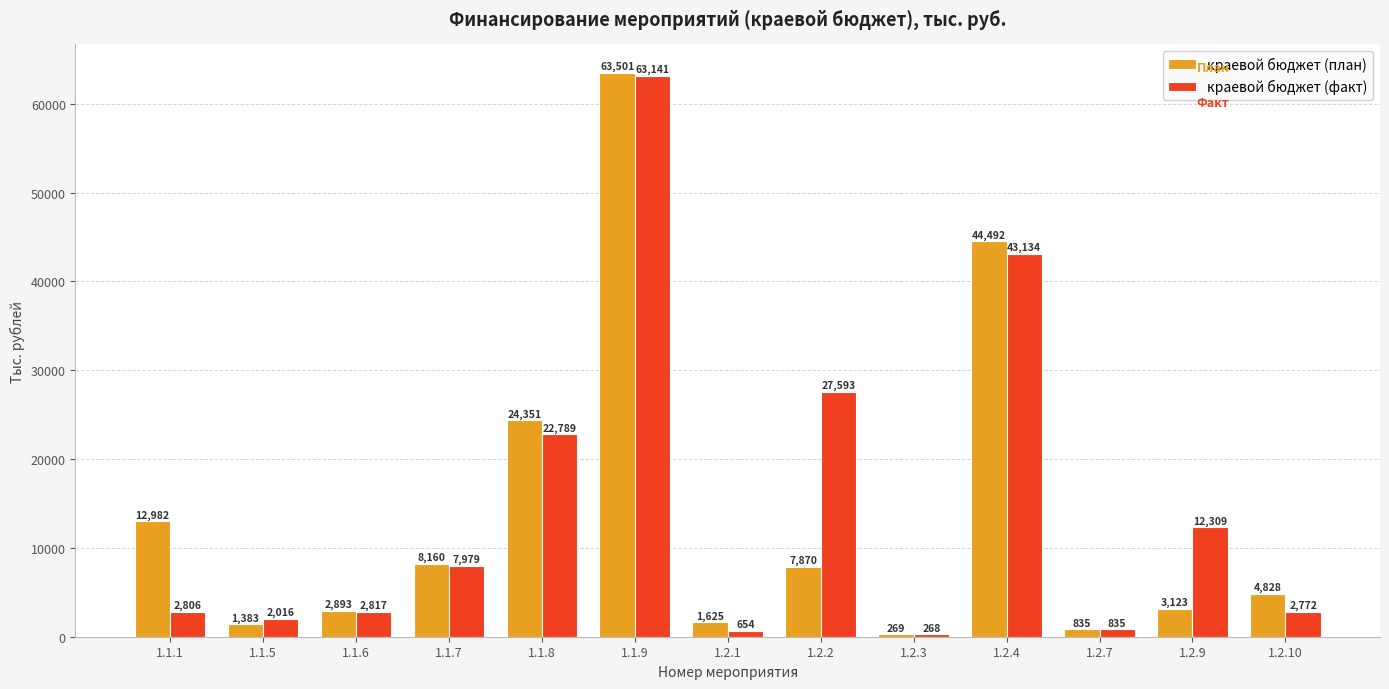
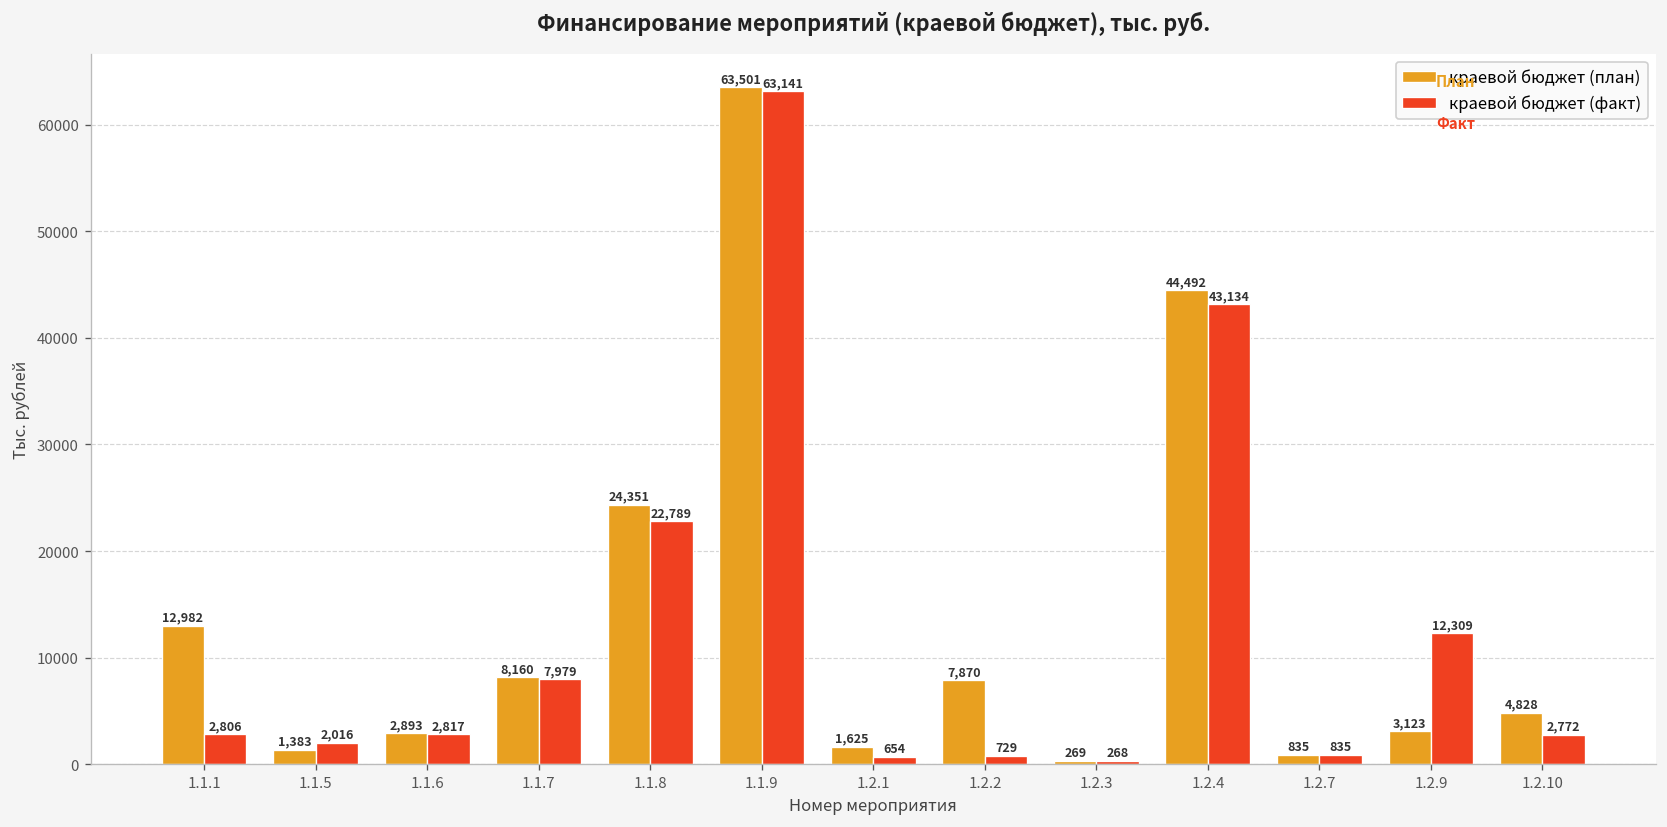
  {
    "краевой бюджет (план)": {
      "1.1.1": "12,982",
      "1.1.5": "1,383",
      "1.1.6": "2,893",
      "1.1.7": "8,160",
      "1.1.8": "24,351",
      "1.1.9": "63,501",
      "1.2.1": "1,625",
      "1.2.2": "7,870",
      "1.2.3": "269",
      "1.2.4": "44,492",
      "1.2.7": "835",
      "1.2.9": "3,123",
      "1.2.10": "4,828"
    },
    "краевой бюджет (факт)": {
      "1.1.1": "2,806",
      "1.1.5": "2,016",
      "1.1.6": "2,817",
      "1.1.7": "7,979",
      "1.1.8": "22,789",
      "1.1.9": "63,141",
      "1.2.1": "654",
-     "1.2.2": "27,593",
+     "1.2.2": "729",
      "1.2.3": "268",
      "1.2.4": "43,134",
      "1.2.7": "835",
      "1.2.9": "12,309",
      "1.2.10": "2,772"
    }
  }
